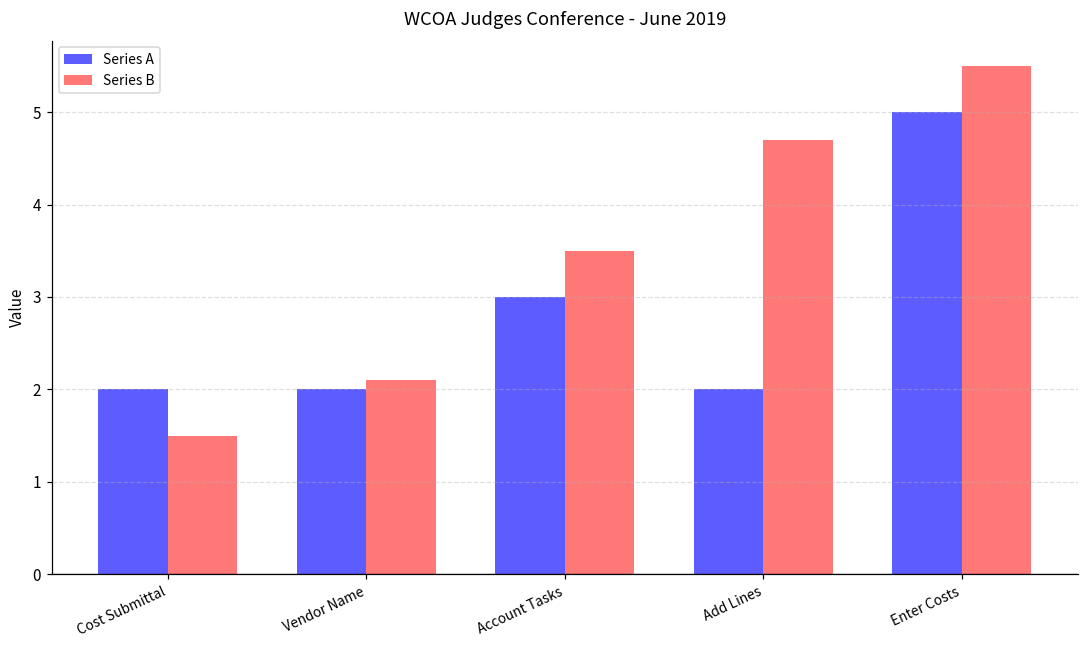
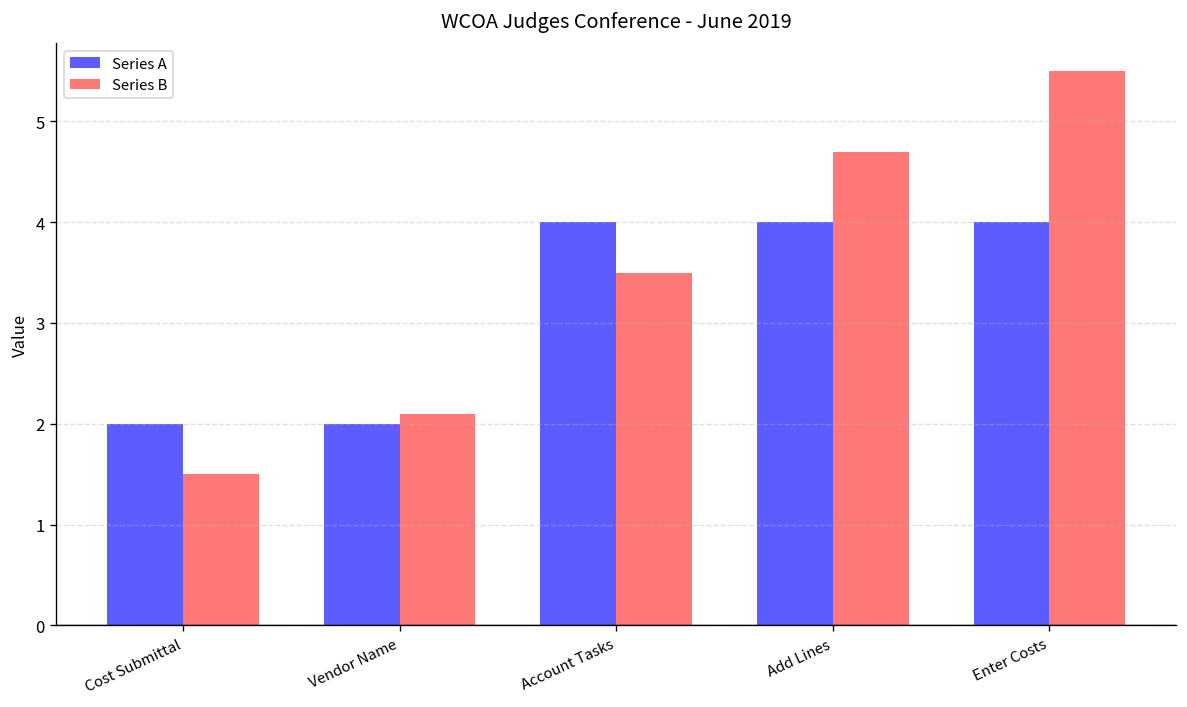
  {
    "Series A": {
      "Cost Submittal": 2,
      "Vendor Name": 2,
-     "Account Tasks": 3,
-     "Add Lines": 2,
-     "Enter Costs": 5
+     "Account Tasks": 4,
+     "Add Lines": 4,
+     "Enter Costs": 4
    },
    "Series B": {
      "Cost Submittal": 1.5,
      "Vendor Name": 2.1,
      "Account Tasks": 3.5,
      "Add Lines": 4.7,
      "Enter Costs": 5.5
    }
  }
